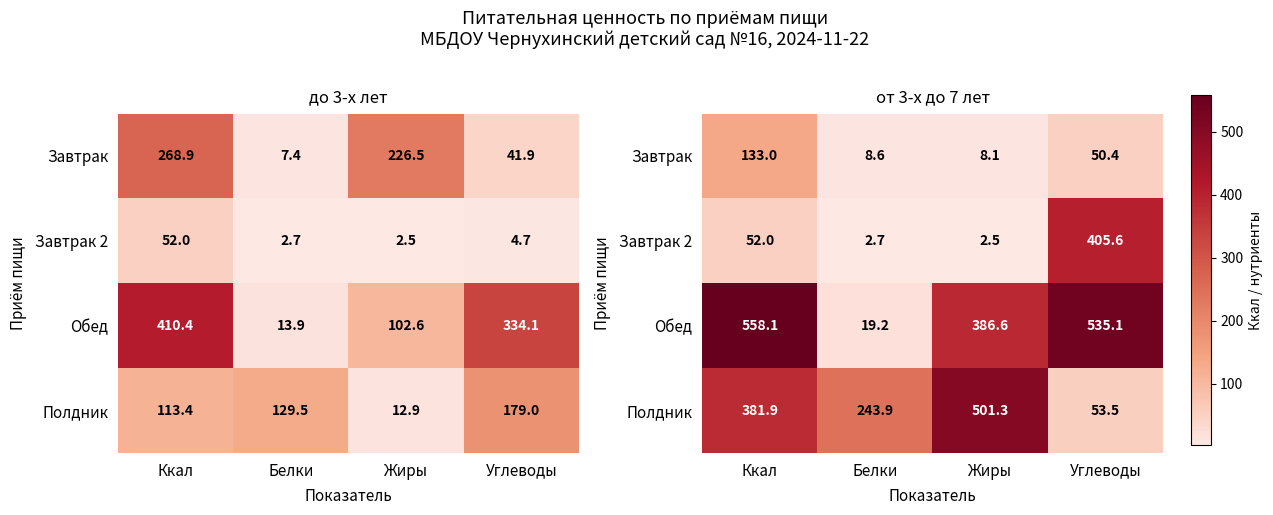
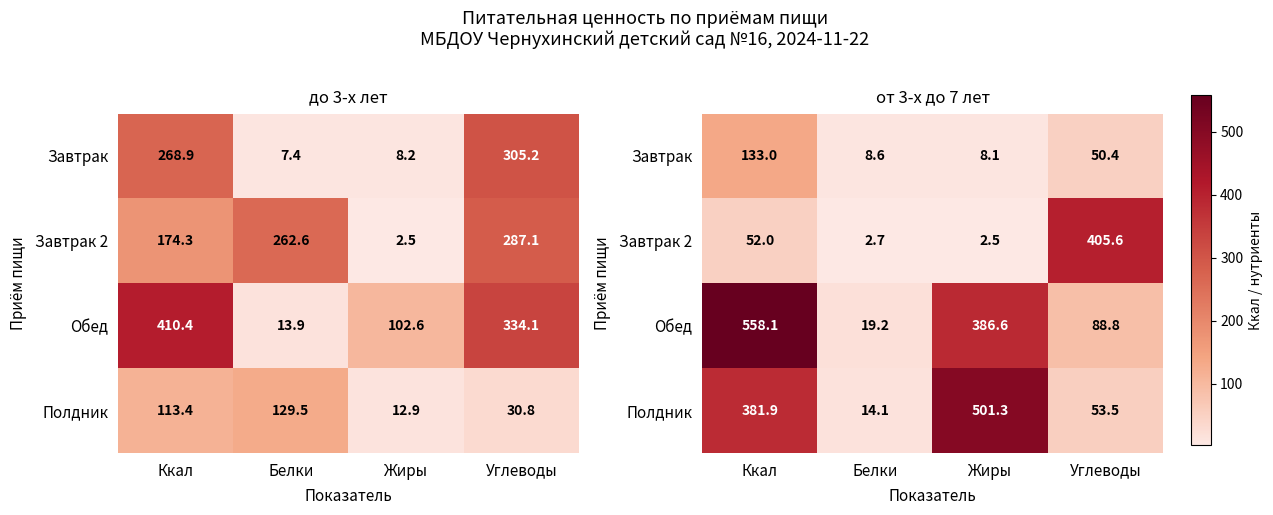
  {
    "до 3-х лет": {
      "Завтрак": {
        "Ккал": 268.9,
        "Белки": 7.4,
-       "Жиры": 226.5,
-       "Углеводы": 41.9
+       "Жиры": 8.2,
+       "Углеводы": 305.2
      },
      "Завтрак 2": {
-       "Ккал": 52.0,
-       "Белки": 2.7,
+       "Ккал": 174.3,
+       "Белки": 262.6,
        "Жиры": 2.5,
-       "Углеводы": 4.7
+       "Углеводы": 287.1
      },
      "Обед": {
        "Ккал": 410.4,
        "Белки": 13.9,
        "Жиры": 102.6,
        "Углеводы": 334.1
      },
      "Полдник": {
        "Ккал": 113.4,
        "Белки": 129.5,
        "Жиры": 12.9,
-       "Углеводы": 179.0
+       "Углеводы": 30.8
      }
    },
    "от 3-х до 7 лет": {
      "Завтрак": {
        "Ккал": 133.0,
        "Белки": 8.6,
        "Жиры": 8.1,
        "Углеводы": 50.4
      },
      "Завтрак 2": {
        "Ккал": 52.0,
        "Белки": 2.7,
        "Жиры": 2.5,
        "Углеводы": 405.6
      },
      "Обед": {
        "Ккал": 558.1,
        "Белки": 19.2,
        "Жиры": 386.6,
-       "Углеводы": 535.1
+       "Углеводы": 88.8
      },
      "Полдник": {
        "Ккал": 381.9,
-       "Белки": 243.9,
+       "Белки": 14.1,
        "Жиры": 501.3,
        "Углеводы": 53.5
      }
    }
  }
